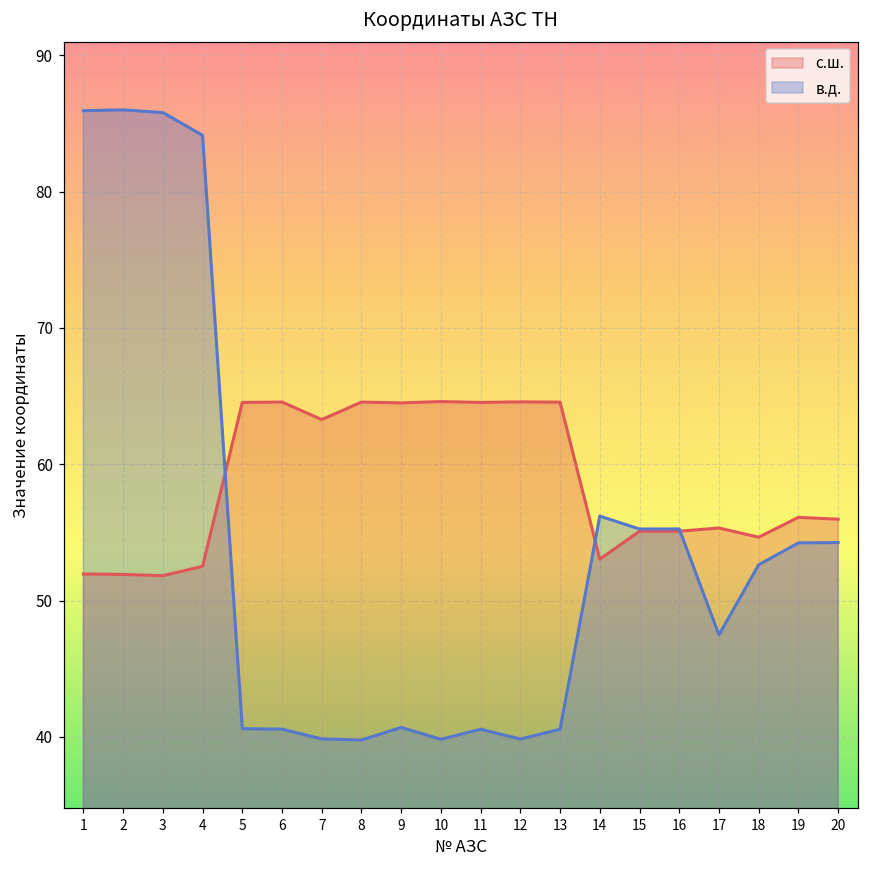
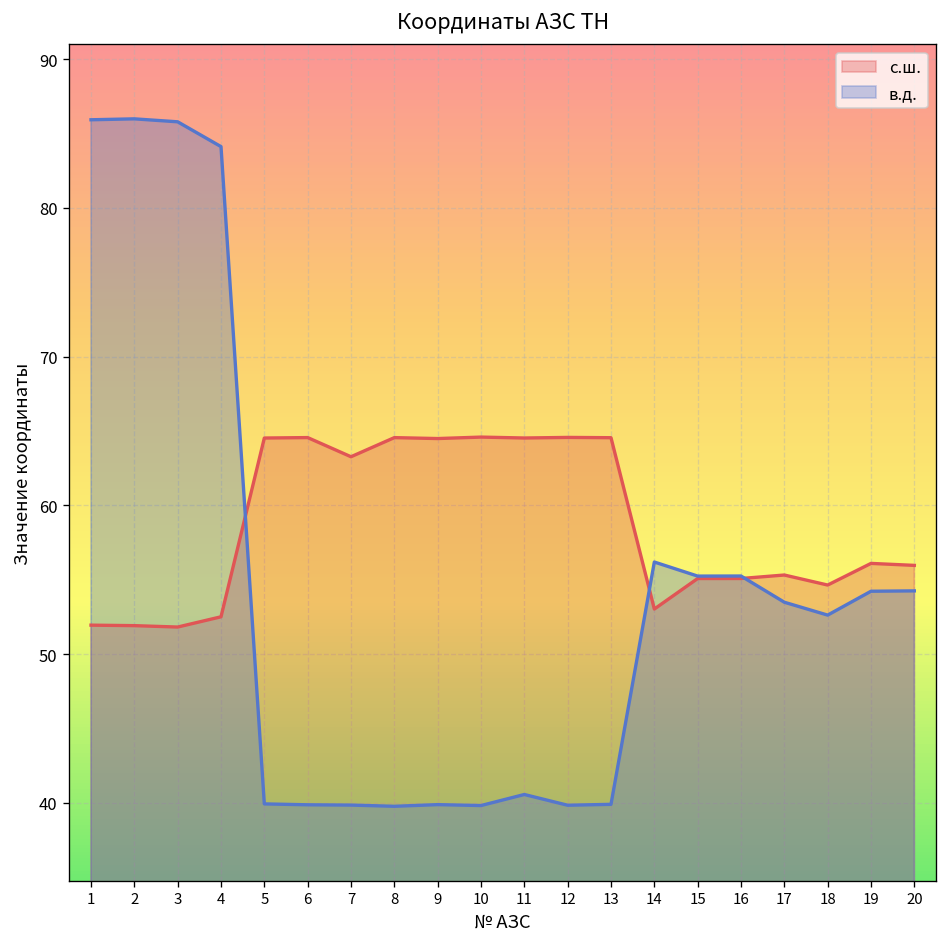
  {
    "с.ш.": {
      "1": 52.0,
      "2": 51.9,
      "3": 51.8,
      "4": 52.5,
      "5": 64.5,
      "6": 64.6,
      "7": 63.3,
      "8": 64.6,
      "9": 64.5,
      "10": 64.6,
      "11": 64.5,
      "12": 64.6,
      "13": 64.6,
      "14": 53.0,
      "17": 55.3,
      "18": 54.6,
      "19": 56.1,
      "20": 56.0
    },
    "в.д.": {
      "1": 85.9,
      "2": 86.0,
      "3": 85.8,
      "4": 84.1,
-     "5": 40.6,
-     "6": 40.6,
+     "5": 39.9,
+     "6": 39.9,
      "7": 39.9,
      "8": 39.8,
-     "9": 40.7,
+     "9": 39.9,
      "10": 39.8,
      "11": 40.6,
      "12": 39.8,
-     "13": 40.6,
+     "13": 39.9,
      "14": 56.2,
-     "17": 47.5,
+     "17": 53.5,
      "18": 52.6,
      "19": 54.2,
      "20": 54.3
    }
  }
